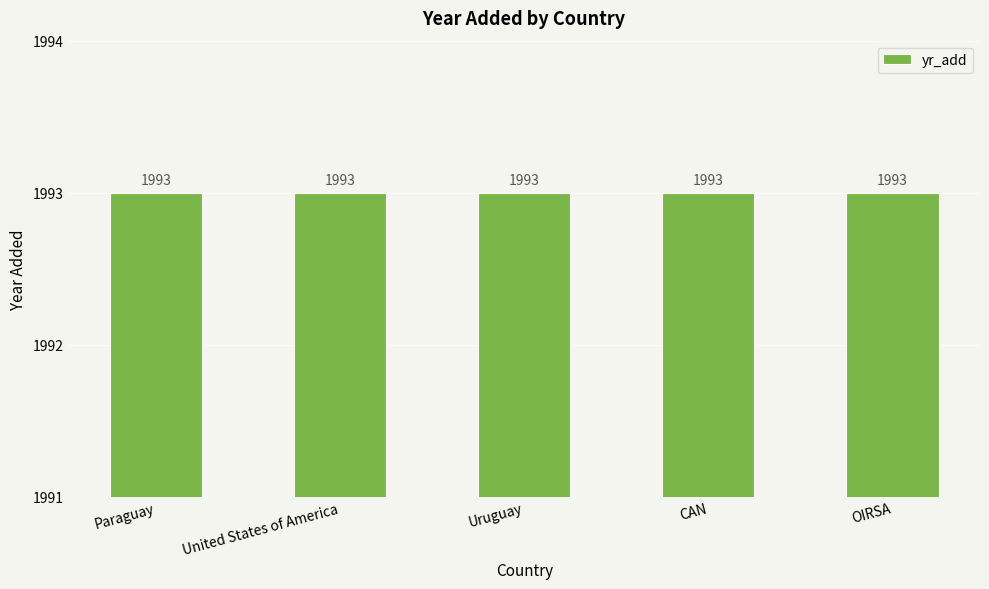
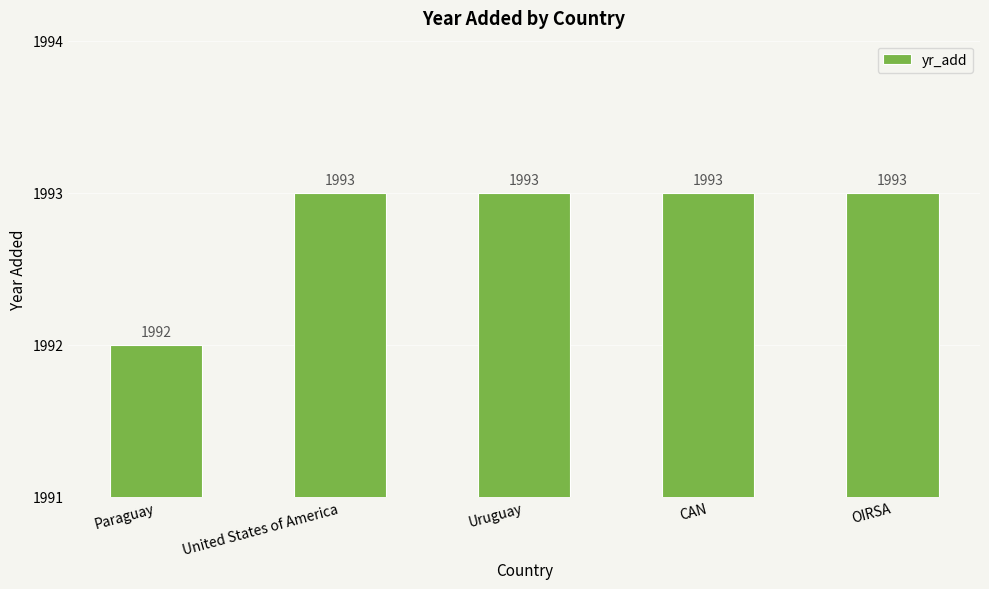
  {
-   "Paraguay": 1993,
+   "Paraguay": 1992,
    "United States of America": 1993,
    "Uruguay": 1993,
    "CAN": 1993,
    "OIRSA": 1993
  }
